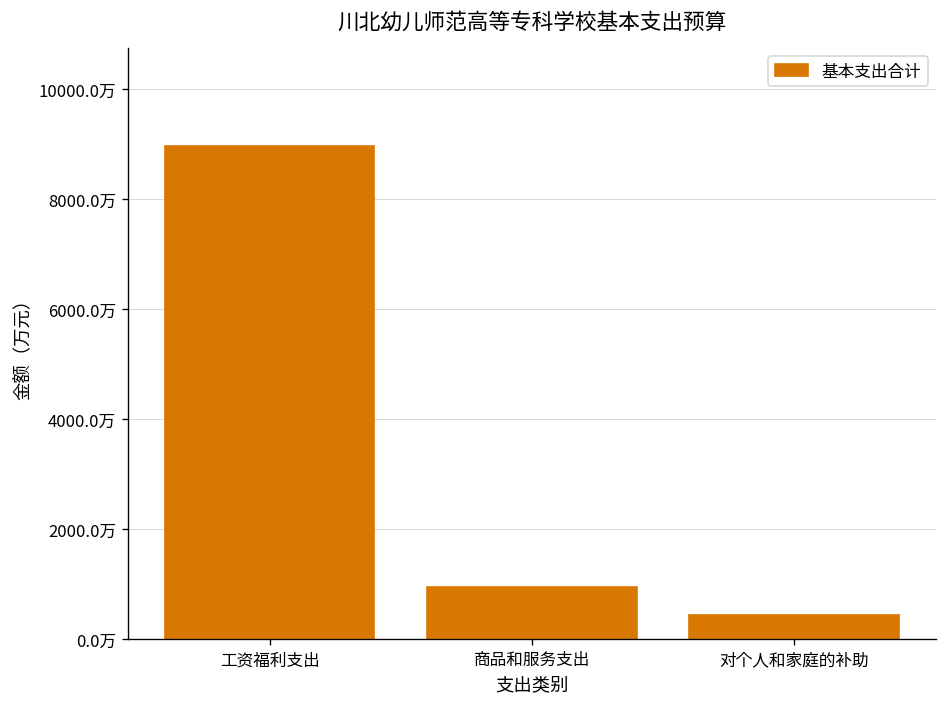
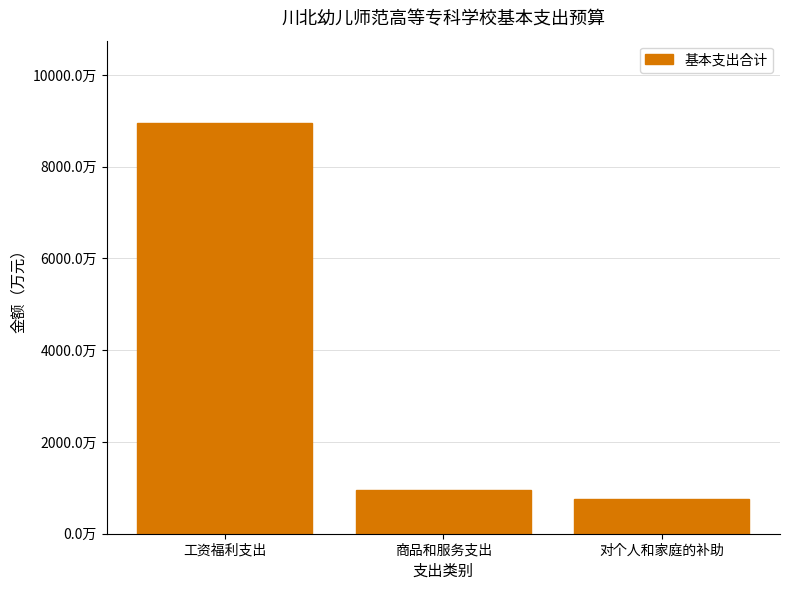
  {
    "工资福利支出": "9000万",
    "商品和服务支出": "1000万",
-   "对个人和家庭的补助": "400万"
+   "对个人和家庭的补助": "800万"
  }
